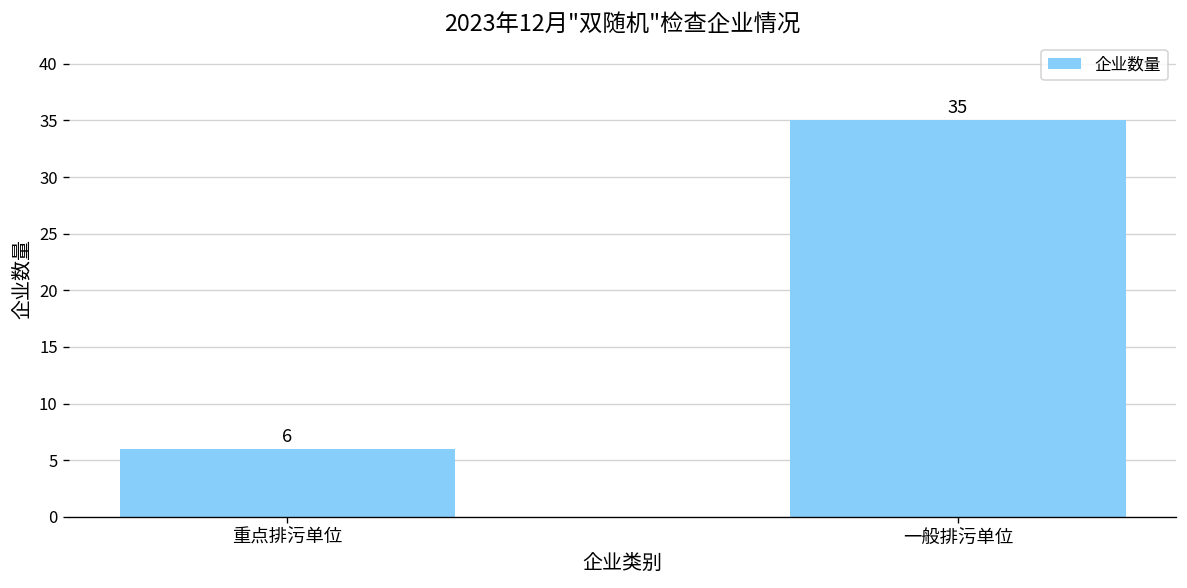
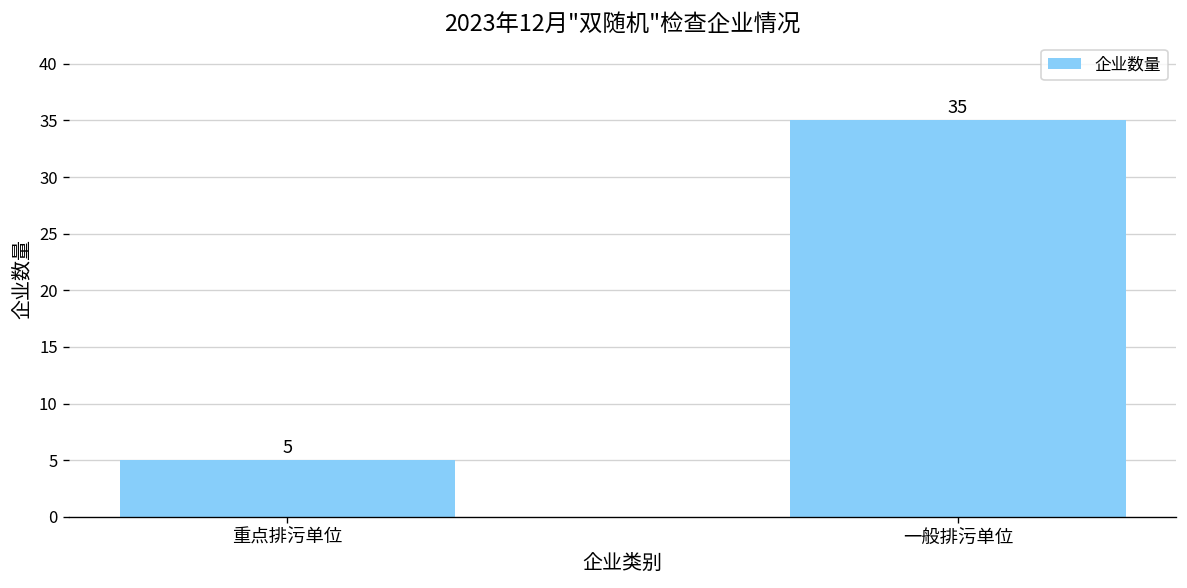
  {
-   "重点排污单位": 6,
+   "重点排污单位": 5,
    "一般排污单位": 35
  }
